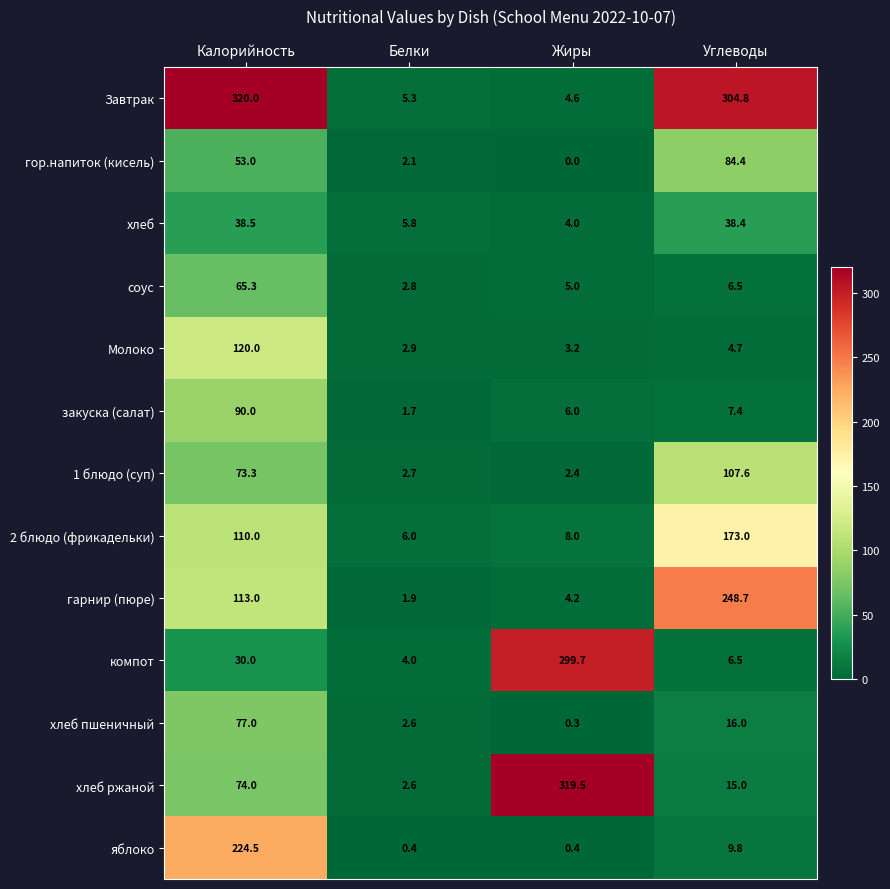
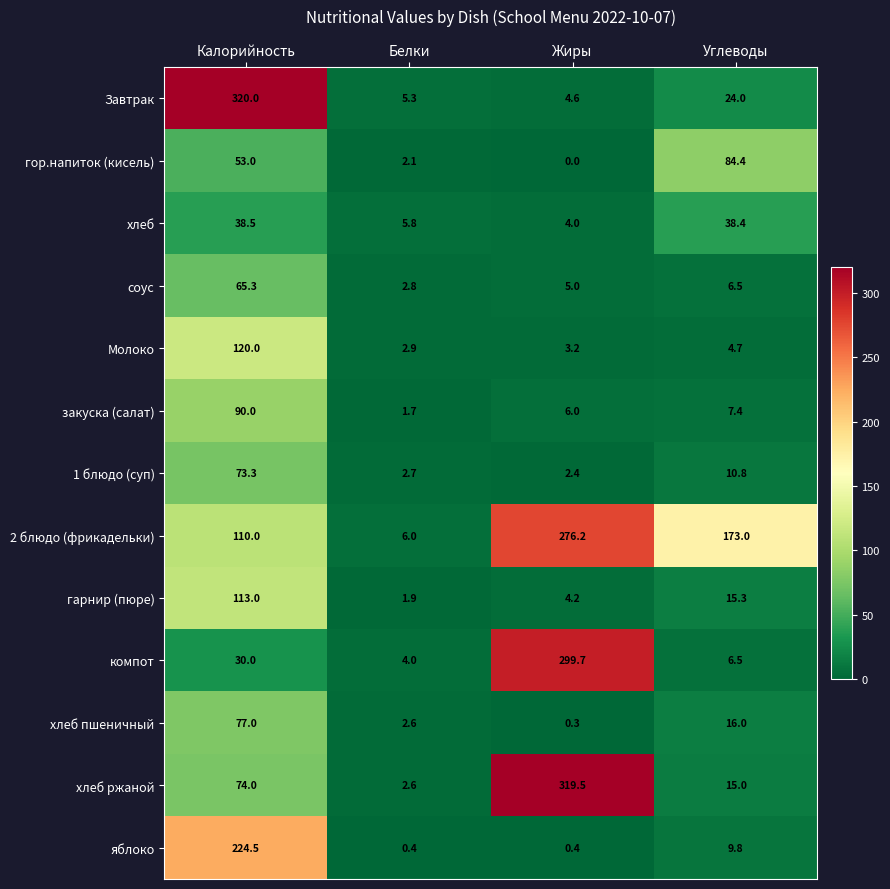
  {
    "Завтрак": {
      "Калорийность": 320.0,
      "Белки": 5.3,
      "Жиры": 4.6,
-     "Углеводы": 304.8
+     "Углеводы": 24.0
    },
    "гор.напиток (кисель)": {
      "Калорийность": 53.0,
      "Белки": 2.1,
      "Жиры": 0.0,
      "Углеводы": 84.4
    },
    "хлеб": {
      "Калорийность": 38.5,
      "Белки": 5.8,
      "Жиры": 4.0,
      "Углеводы": 38.4
    },
    "соус": {
      "Калорийность": 65.3,
      "Белки": 2.8,
      "Жиры": 5.0,
      "Углеводы": 6.5
    },
    "Молоко": {
      "Калорийность": 120.0,
      "Белки": 2.9,
      "Жиры": 3.2,
      "Углеводы": 4.7
    },
    "закуска (салат)": {
      "Калорийность": 90.0,
      "Белки": 1.7,
      "Жиры": 6.0,
      "Углеводы": 7.4
    },
    "1 блюдо (суп)": {
      "Калорийность": 73.3,
      "Белки": 2.7,
      "Жиры": 2.4,
-     "Углеводы": 107.6
+     "Углеводы": 10.8
    },
    "2 блюдо (фрикадельки)": {
      "Калорийность": 110.0,
      "Белки": 6.0,
-     "Жиры": 8.0,
+     "Жиры": 276.2,
      "Углеводы": 173.0
    },
    "гарнир (пюре)": {
      "Калорийность": 113.0,
      "Белки": 1.9,
      "Жиры": 4.2,
-     "Углеводы": 248.7
+     "Углеводы": 15.3
    },
    "компот": {
      "Калорийность": 30.0,
      "Белки": 4.0,
      "Жиры": 299.7,
      "Углеводы": 6.5
    },
    "хлеб пшеничный": {
      "Калорийность": 77.0,
      "Белки": 2.6,
      "Жиры": 0.3,
      "Углеводы": 16.0
    },
    "хлеб ржаной": {
      "Калорийность": 74.0,
      "Белки": 2.6,
      "Жиры": 319.5,
      "Углеводы": 15.0
    },
    "яблоко": {
      "Калорийность": 224.5,
      "Белки": 0.4,
      "Жиры": 0.4,
      "Углеводы": 9.8
    }
  }
